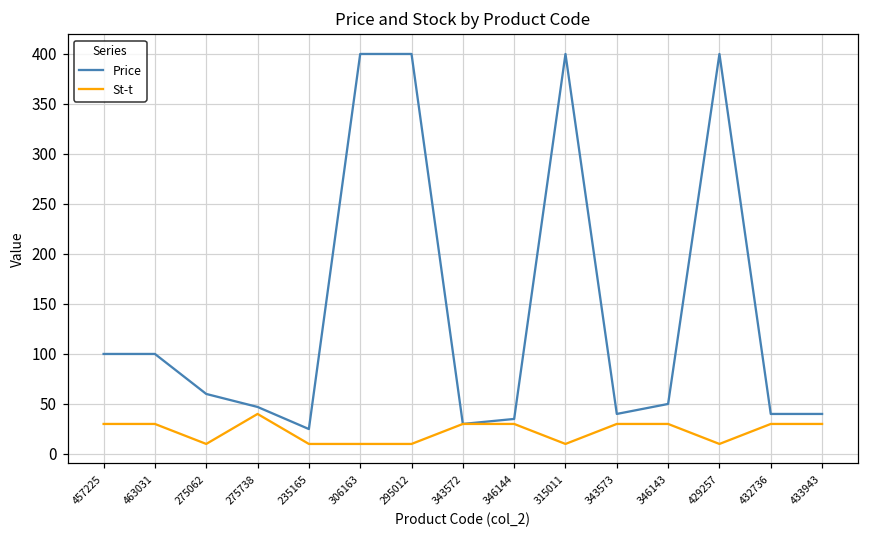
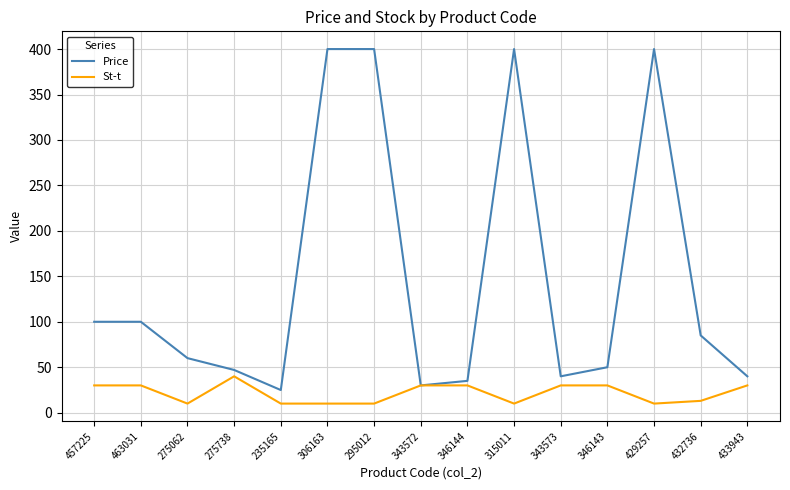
  {
    "Price": {
      "457225": 100,
      "463031": 100,
      "275062": 60,
      "275738": 50,
      "235165": 20,
      "306163": 400,
      "295012": 400,
      "346144": 40,
      "315011": 400,
      "343573": 40,
      "346143": 50,
      "429257": 400,
-     "432736": 40,
+     "432736": 90,
      "433943": 40
    },
    "St-t": {
      "457225": 30,
      "463031": 30,
      "275062": 10,
      "275738": 40,
      "235165": 10,
      "306163": 10,
      "295012": 10,
      "346144": 30,
      "315011": 10,
      "343573": 30,
      "346143": 30,
      "429257": 10,
-     "432736": 30,
+     "432736": 10,
      "433943": 30
    }
  }
